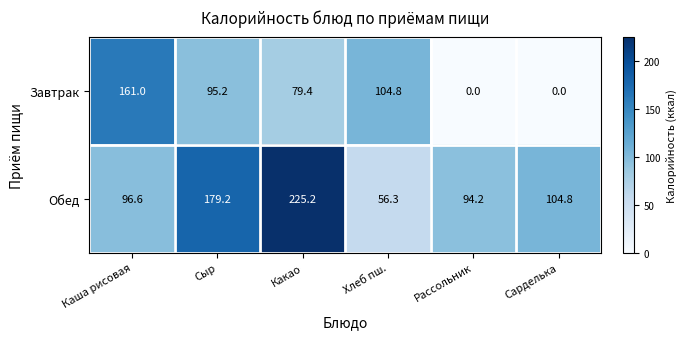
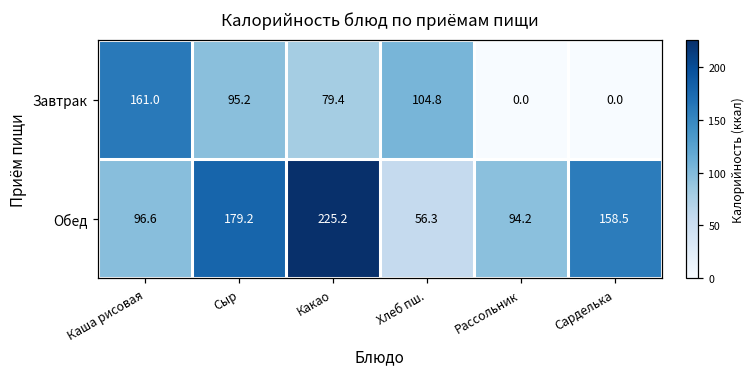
  {
    "Завтрак": {
      "Каша рисовая": 161.0,
      "Сыр": 95.2,
      "Какао": 79.4,
      "Хлеб пш.": 104.8,
      "Рассольник": 0.0,
      "Сарделька": 0.0
    },
    "Обед": {
      "Каша рисовая": 96.6,
      "Сыр": 179.2,
      "Какао": 225.2,
      "Хлеб пш.": 56.3,
      "Рассольник": 94.2,
-     "Сарделька": 104.8
+     "Сарделька": 158.5
    }
  }
